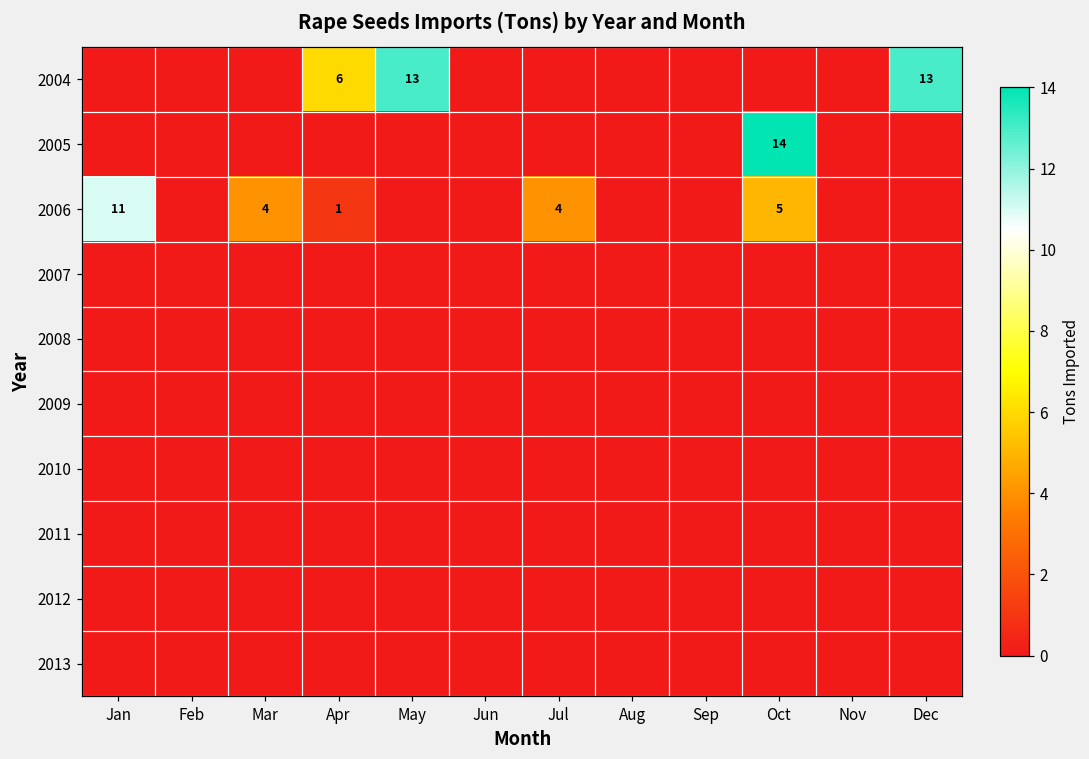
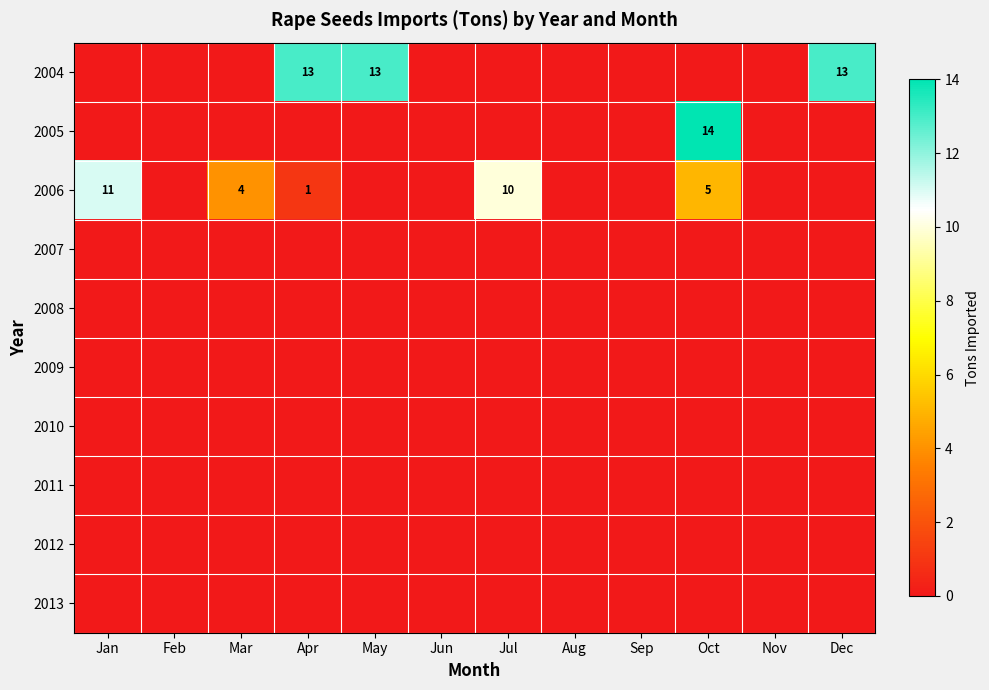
  {
    "2004": {
-     "Apr": 6,
+     "Apr": 13,
      "May": 13,
      "Dec": 13
    },
    "2005": {
      "Oct": 14
    },
    "2006": {
      "Jan": 11,
      "Mar": 4,
      "Apr": 1,
-     "Jul": 4,
+     "Jul": 10,
      "Oct": 5
    }
  }
